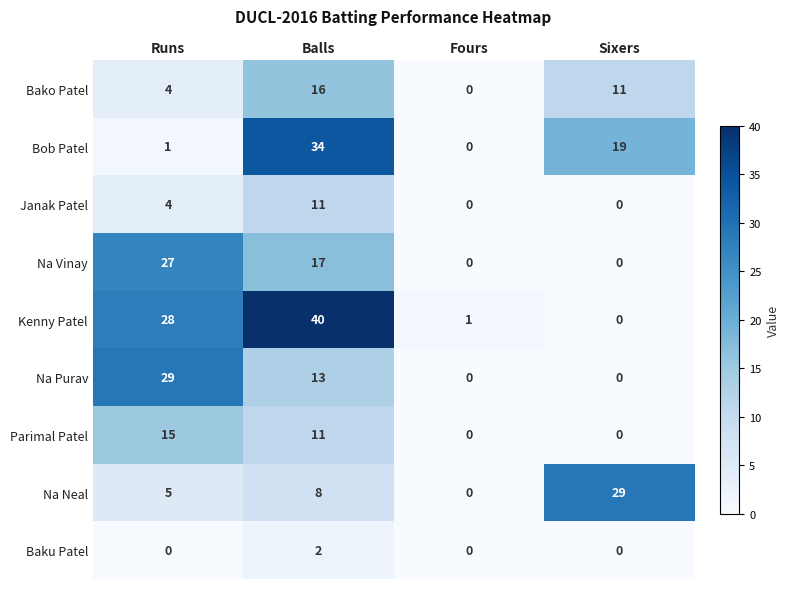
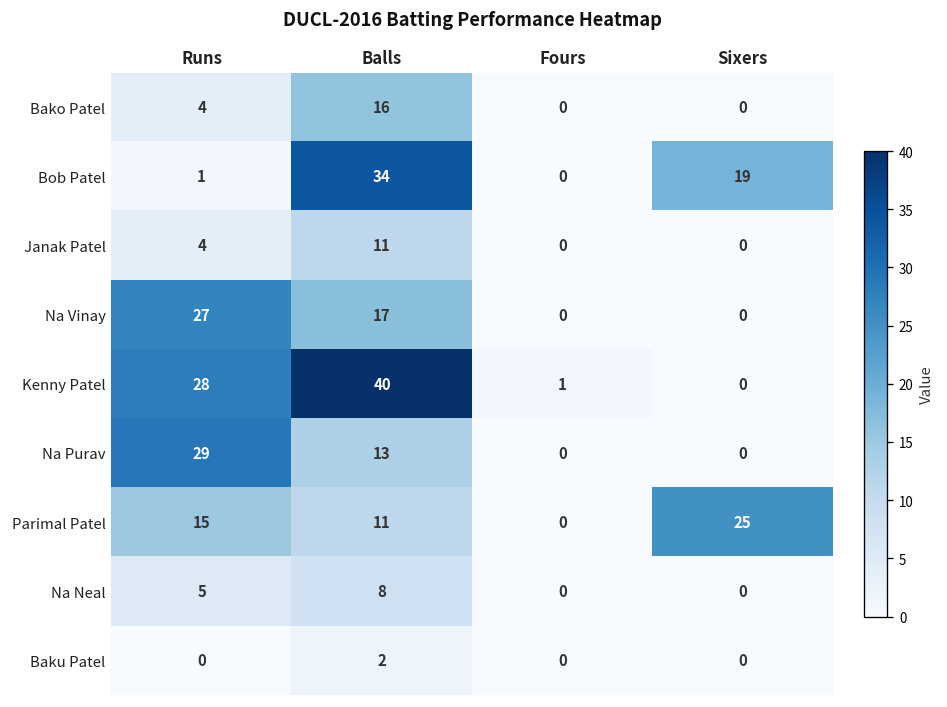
  {
    "Bako Patel": {
      "Runs": 4,
      "Balls": 16,
      "Fours": 0,
-     "Sixers": 11
+     "Sixers": 0
    },
    "Bob Patel": {
      "Runs": 1,
      "Balls": 34,
      "Fours": 0,
      "Sixers": 19
    },
    "Janak Patel": {
      "Runs": 4,
      "Balls": 11,
      "Fours": 0,
      "Sixers": 0
    },
    "Na Vinay": {
      "Runs": 27,
      "Balls": 17,
      "Fours": 0,
      "Sixers": 0
    },
    "Kenny Patel": {
      "Runs": 28,
      "Balls": 40,
      "Fours": 1,
      "Sixers": 0
    },
    "Na Purav": {
      "Runs": 29,
      "Balls": 13,
      "Fours": 0,
      "Sixers": 0
    },
    "Parimal Patel": {
      "Runs": 15,
      "Balls": 11,
      "Fours": 0,
-     "Sixers": 0
+     "Sixers": 25
    },
    "Na Neal": {
      "Runs": 5,
      "Balls": 8,
      "Fours": 0,
-     "Sixers": 29
+     "Sixers": 0
    },
    "Baku Patel": {
      "Runs": 0,
      "Balls": 2,
      "Fours": 0,
      "Sixers": 0
    }
  }
